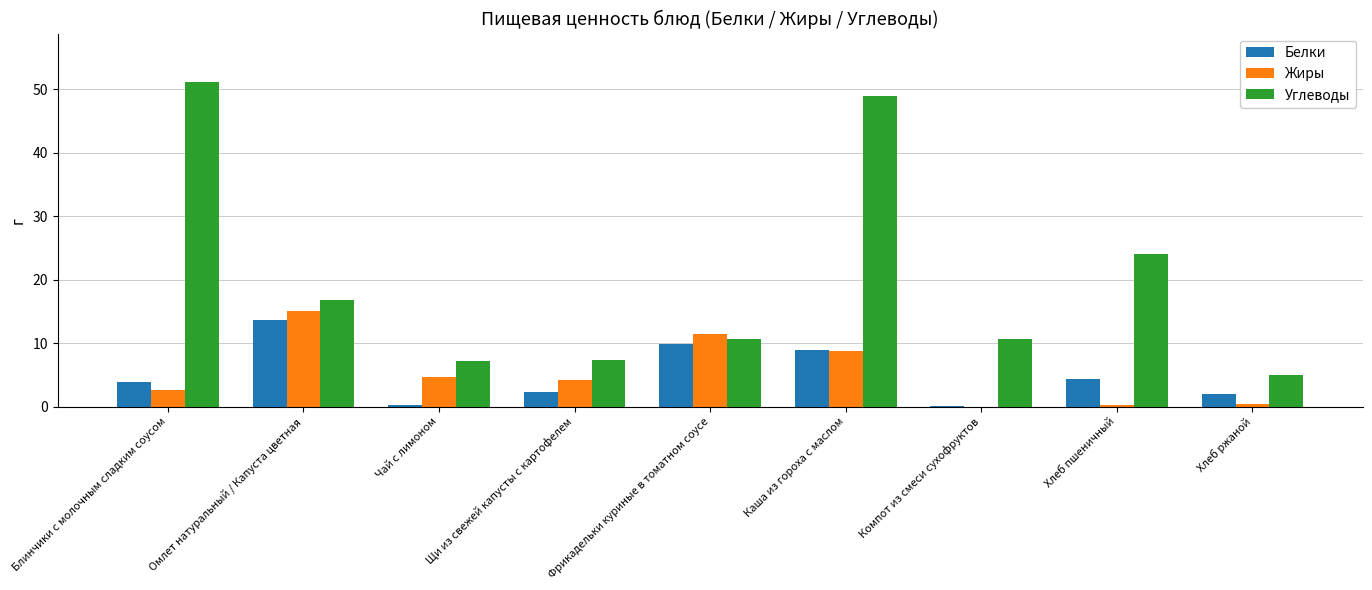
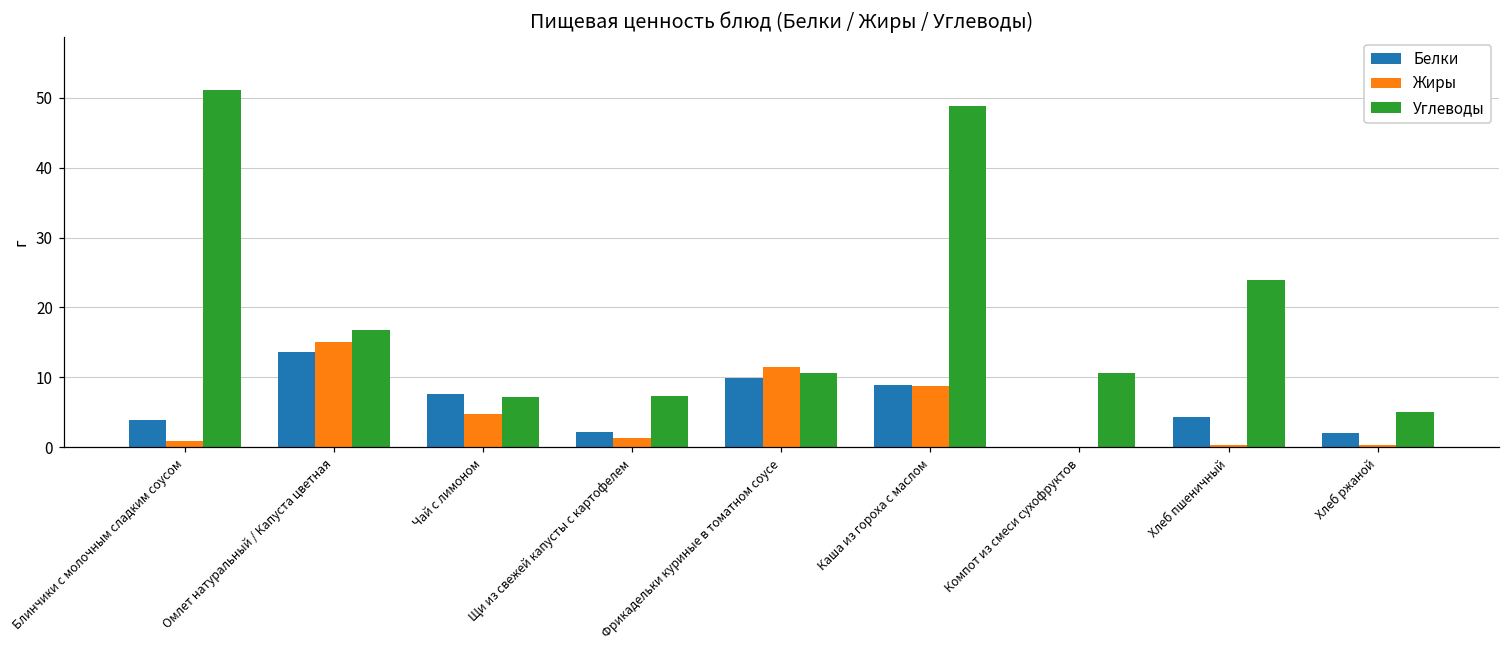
  {
    "Белки": {
      "Блинчики с молочным сладким соусом": 4,
      "Омлет натуральный / Капуста цветная": 14,
-     "Чай с лимоном": 0,
+     "Чай с лимоном": 8,
      "Щи из свежей капусты с картофелем": 2,
      "Фрикадельки куриные в томатном соусе": 10,
      "Каша из гороха с маслом": 9,
      "Хлеб пшеничный": 4,
      "Хлеб ржаной": 2
    },
    "Жиры": {
-     "Блинчики с молочным сладким соусом": 3,
+     "Блинчики с молочным сладким соусом": 1,
      "Омлет натуральный / Капуста цветная": 15,
      "Чай с лимоном": 5,
-     "Щи из свежей капусты с картофелем": 4,
+     "Щи из свежей капусты с картофелем": 1,
      "Фрикадельки куриные в томатном соусе": 11,
      "Каша из гороха с маслом": 9,
      "Компот из смеси сухофруктов": 0
    },
    "Углеводы": {
      "Блинчики с молочным сладким соусом": 51,
      "Омлет натуральный / Капуста цветная": 17,
      "Чай с лимоном": 7,
      "Щи из свежей капусты с картофелем": 7,
      "Фрикадельки куриные в томатном соусе": 11,
      "Каша из гороха с маслом": 49,
      "Компот из смеси сухофруктов": 11,
      "Хлеб пшеничный": 24,
      "Хлеб ржаной": 5
    }
  }
